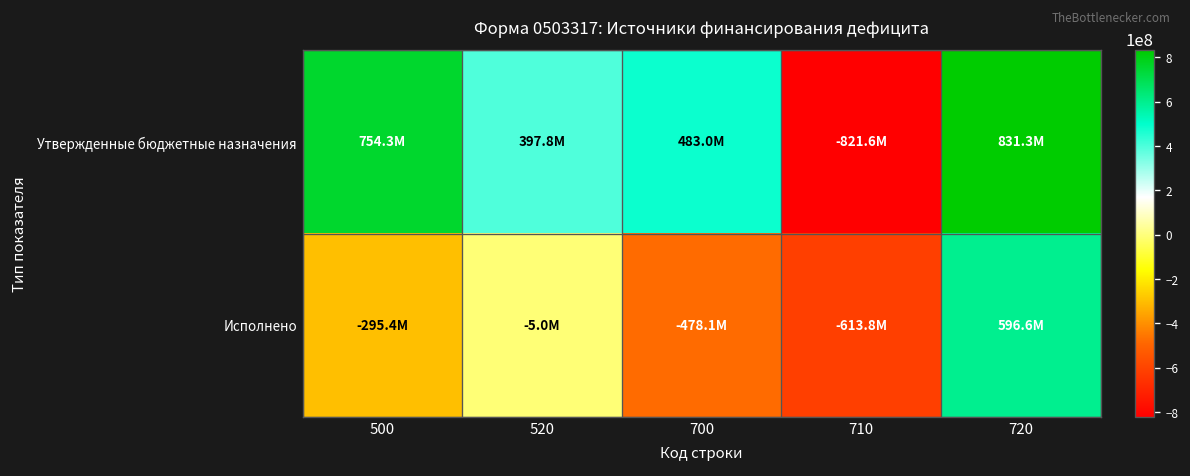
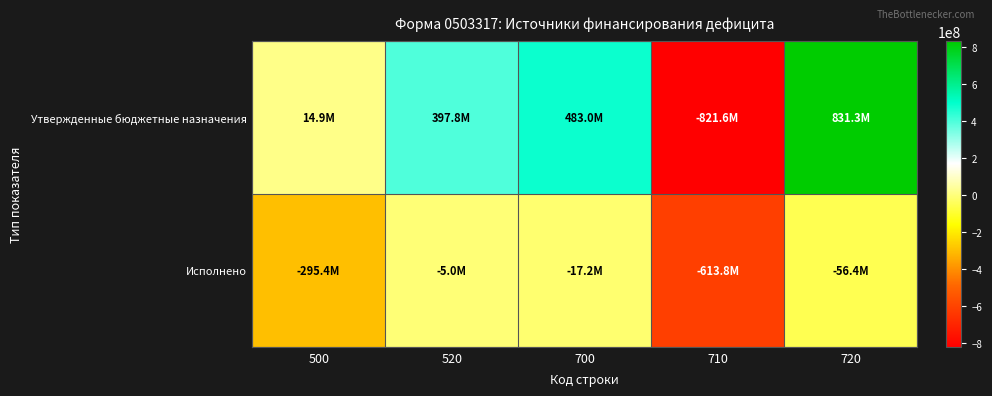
  {
    "Утвержденные бюджетные назначения": {
-     "500": "754.3M",
+     "500": "14.9M",
      "520": "397.8M",
      "700": "483.0M",
      "710": "-821.6M",
      "720": "831.3M"
    },
    "Исполнено": {
      "500": "-295.4M",
      "520": "-5.0M",
-     "700": "-478.1M",
+     "700": "-17.2M",
      "710": "-613.8M",
-     "720": "596.6M"
+     "720": "-56.4M"
    }
  }
